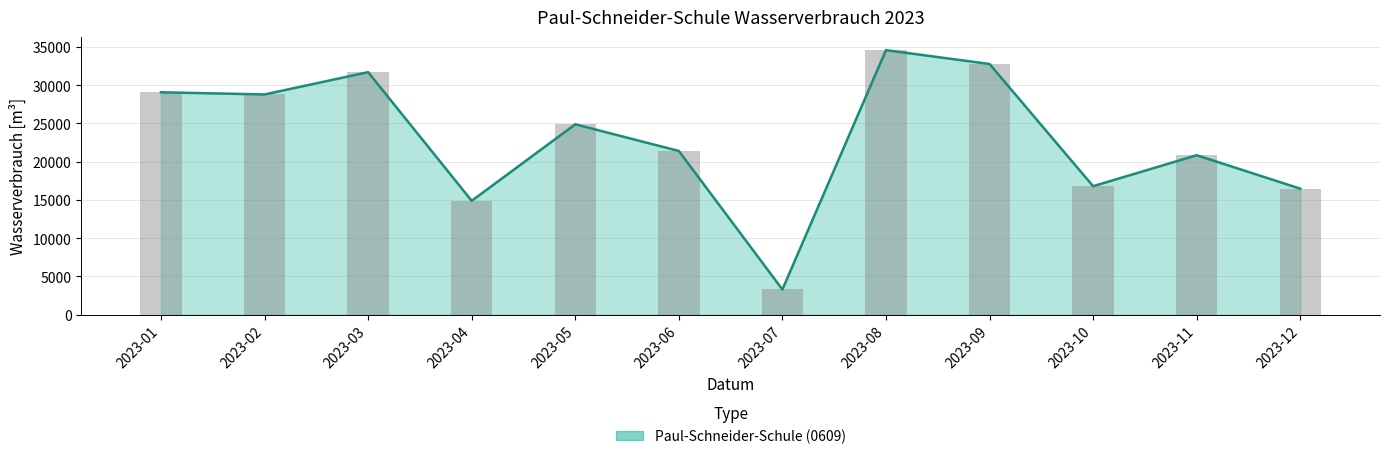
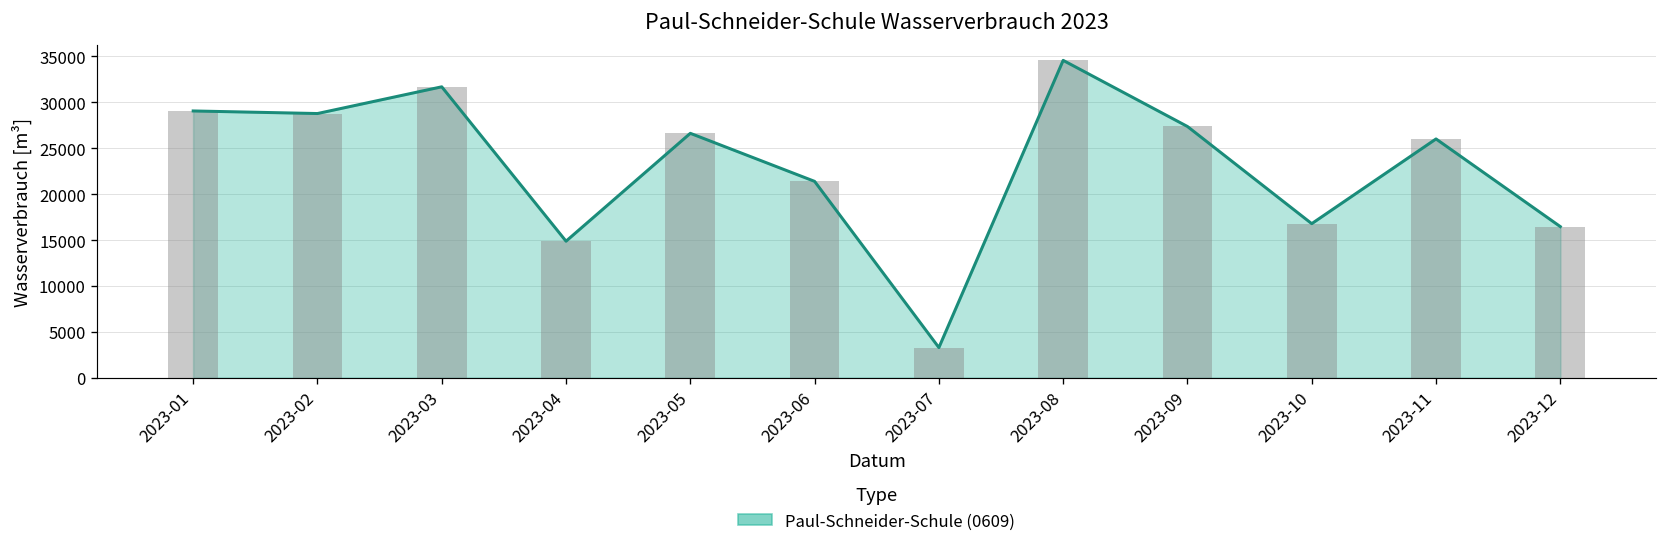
  {
    "Paul-Schneider-Schule (0609)": {
      "2023-01": 29000,
      "2023-02": 29000,
      "2023-03": 32000,
      "2023-04": 15000,
-     "2023-05": 25000,
+     "2023-05": 27000,
      "2023-06": 21000,
      "2023-07": 3000,
      "2023-08": 35000,
-     "2023-09": 33000,
+     "2023-09": 27000,
      "2023-10": 17000,
-     "2023-11": 21000,
+     "2023-11": 26000,
      "2023-12": 16000
    }
  }
